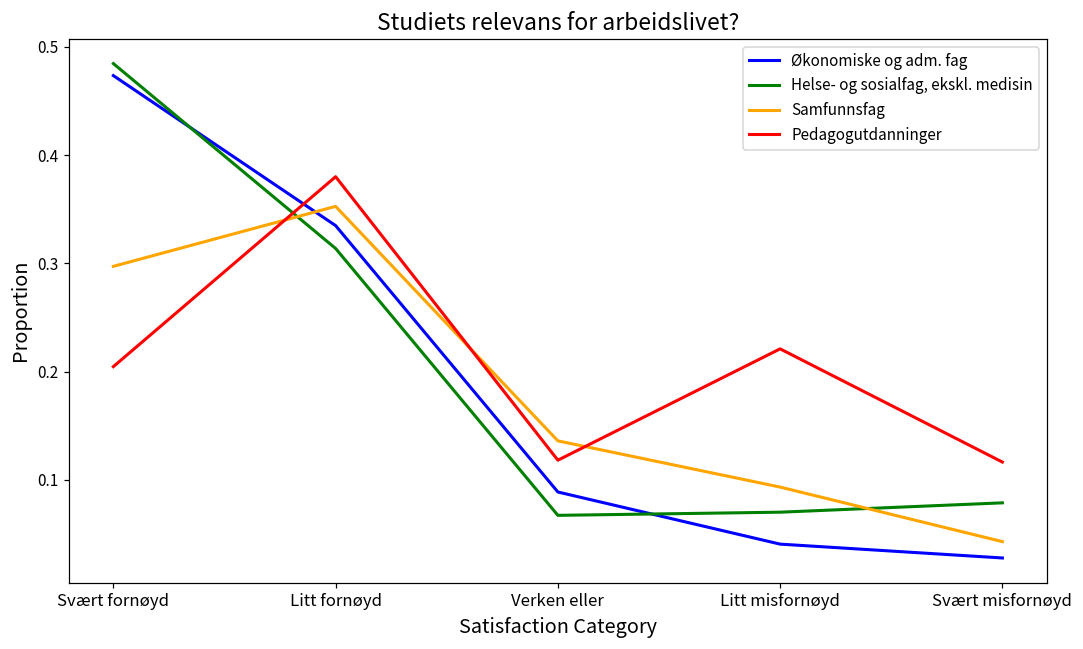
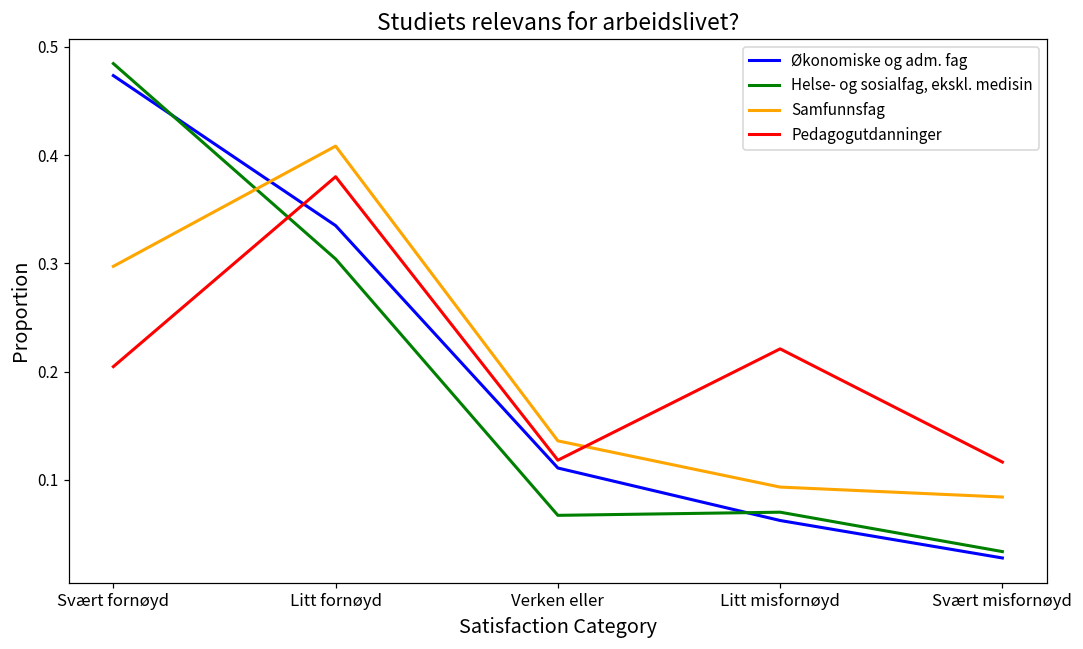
  {
    "Økonomiske og adm. fag": {
      "Svært fornøyd": 0.47,
      "Litt fornøyd": 0.33,
-     "Verken eller": 0.09,
-     "Litt misfornøyd": 0.04,
+     "Verken eller": 0.11,
+     "Litt misfornøyd": 0.06,
      "Svært misfornøyd": 0.03
    },
    "Helse- og sosialfag, ekskl. medisin": {
      "Svært fornøyd": 0.48,
-     "Litt fornøyd": 0.31,
+     "Litt fornøyd": 0.30,
      "Verken eller": 0.07,
      "Litt misfornøyd": 0.07,
-     "Svært misfornøyd": 0.08
+     "Svært misfornøyd": 0.03
    },
    "Samfunnsfag": {
      "Svært fornøyd": 0.30,
-     "Litt fornøyd": 0.35,
+     "Litt fornøyd": 0.41,
      "Verken eller": 0.14,
      "Litt misfornøyd": 0.09,
-     "Svært misfornøyd": 0.04
+     "Svært misfornøyd": 0.08
    },
    "Pedagogutdanninger": {
      "Svært fornøyd": 0.20,
      "Litt fornøyd": 0.38,
      "Verken eller": 0.12,
      "Litt misfornøyd": 0.22,
      "Svært misfornøyd": 0.12
    }
  }
